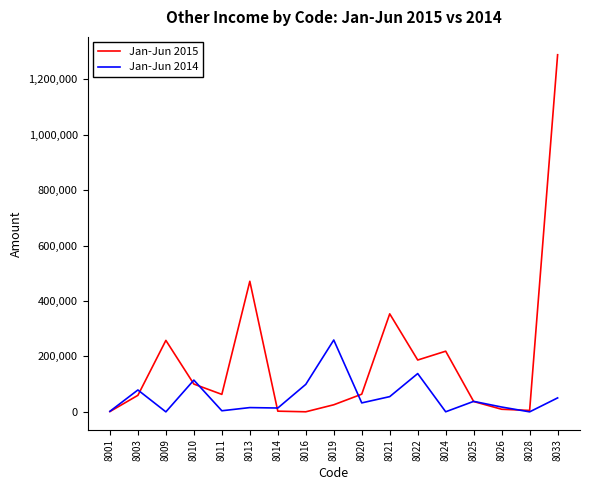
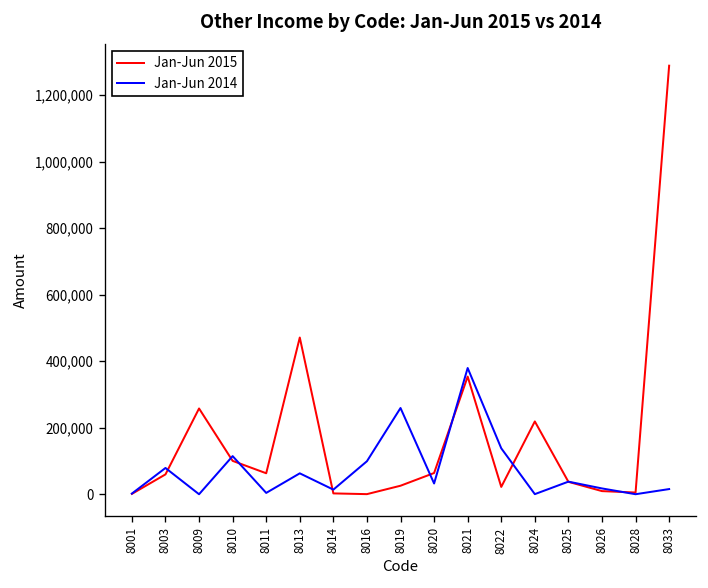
  {
    "Jan-Jun 2015": {
      "8003": "60,000",
      "8009": "260,000",
      "8010": "100,000",
      "8011": "60,000",
      "8013": "470,000",
      "8014": "0",
      "8016": "0",
      "8019": "30,000",
      "8020": "60,000",
      "8021": "350,000",
-     "8022": "190,000",
+     "8022": "20,000",
      "8024": "220,000",
      "8033": "1,290,000"
    },
    "Jan-Jun 2014": {
      "8003": "80,000",
      "8009": "0",
      "8010": "110,000",
      "8011": "0",
-     "8013": "20,000",
+     "8013": "60,000",
      "8014": "10,000",
      "8016": "100,000",
      "8019": "260,000",
      "8020": "30,000",
-     "8021": "60,000",
+     "8021": "380,000",
      "8022": "140,000",
      "8024": "0",
-     "8033": "50,000"
+     "8033": "20,000"
    }
  }
